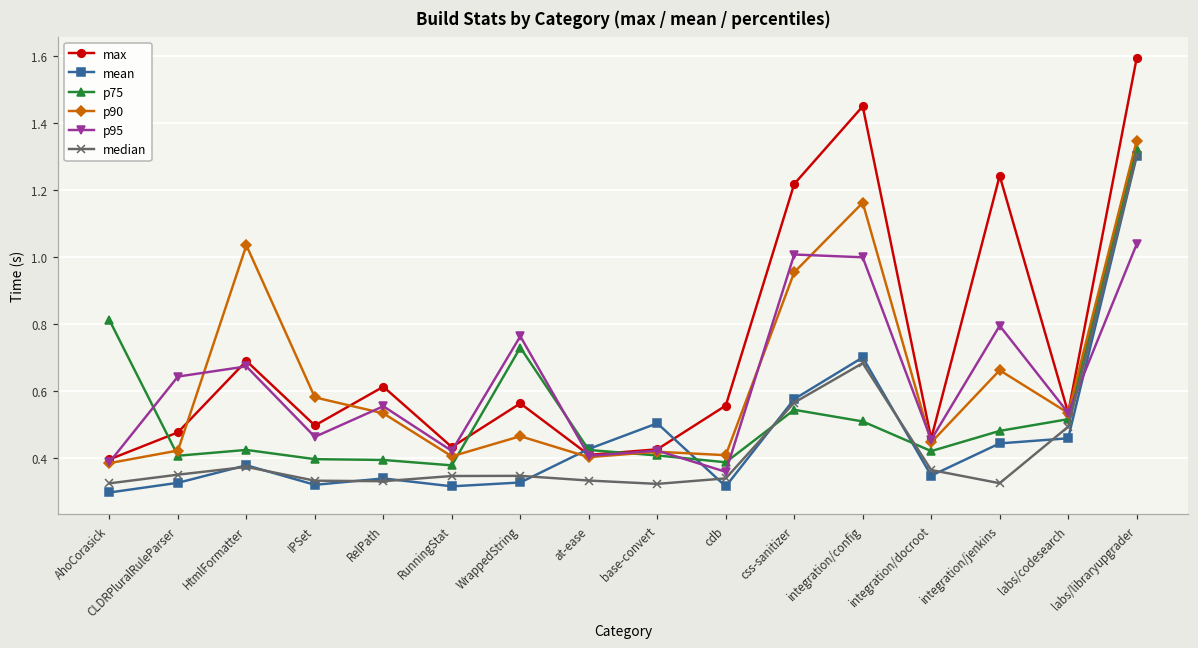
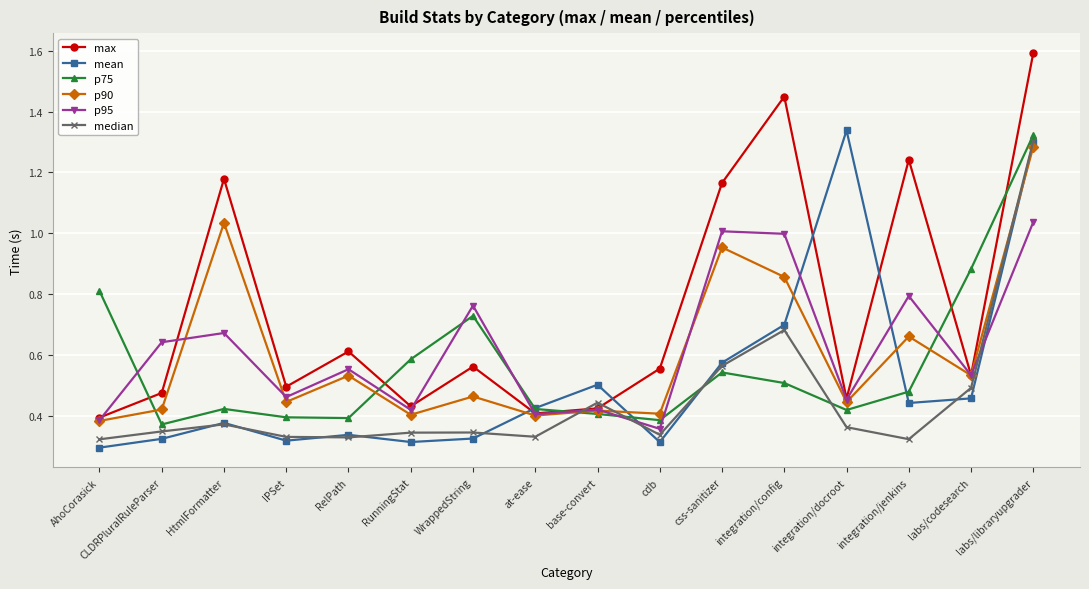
  {
    "max": {
      "AhoCorasick": 0.39,
      "CLDRPluralRuleParser": 0.48,
-     "HtmlFormatter": 0.69,
+     "HtmlFormatter": 1.18,
      "IPSet": 0.50,
      "RelPath": 0.61,
      "RunningStat": 0.43,
      "WrappedString": 0.56,
      "cdb": 0.56,
-     "css-sanitizer": 1.22,
+     "css-sanitizer": 1.17,
      "integration/config": 1.45,
      "integration/jenkins": 1.24,
      "labs/libraryupgrader": 1.59
    },
    "mean": {
      "AhoCorasick": 0.30,
      "CLDRPluralRuleParser": 0.32,
      "IPSet": 0.32,
      "RelPath": 0.34,
      "RunningStat": 0.31,
      "WrappedString": 0.33,
      "base-convert": 0.50,
      "cdb": 0.31,
      "css-sanitizer": 0.57,
      "integration/config": 0.70,
-     "integration/docroot": 0.35,
+     "integration/docroot": 1.34,
      "integration/jenkins": 0.44,
      "labs/codesearch": 0.46
    },
    "p75": {
      "AhoCorasick": 0.81,
-     "CLDRPluralRuleParser": 0.41,
+     "CLDRPluralRuleParser": 0.37,
      "HtmlFormatter": 0.42,
      "IPSet": 0.40,
      "RelPath": 0.39,
-     "RunningStat": 0.38,
+     "RunningStat": 0.59,
      "WrappedString": 0.73,
      "base-convert": 0.41,
      "cdb": 0.39,
      "css-sanitizer": 0.54,
      "integration/config": 0.51,
      "integration/docroot": 0.42,
      "integration/jenkins": 0.48,
-     "labs/codesearch": 0.51,
+     "labs/codesearch": 0.88,
      "labs/libraryupgrader": 1.32
    },
    "p90": {
      "CLDRPluralRuleParser": 0.42,
      "HtmlFormatter": 1.03,
-     "IPSet": 0.58,
+     "IPSet": 0.45,
      "RelPath": 0.53,
      "RunningStat": 0.40,
      "WrappedString": 0.46,
      "cdb": 0.41,
      "css-sanitizer": 0.95,
-     "integration/config": 1.16,
+     "integration/config": 0.86,
      "integration/jenkins": 0.66,
-     "labs/libraryupgrader": 1.35
+     "labs/libraryupgrader": 1.28
    },
    "p95": {
      "CLDRPluralRuleParser": 0.64,
      "HtmlFormatter": 0.67,
      "IPSet": 0.46,
      "RelPath": 0.55,
      "RunningStat": 0.42,
      "WrappedString": 0.76,
      "cdb": 0.36,
      "css-sanitizer": 1.01,
      "integration/config": 1.00,
      "integration/jenkins": 0.79,
      "labs/libraryupgrader": 1.04
    },
    "median": {
      "AhoCorasick": 0.32,
      "CLDRPluralRuleParser": 0.35,
      "IPSet": 0.33,
      "RelPath": 0.33,
      "RunningStat": 0.34,
      "WrappedString": 0.35,
      "at-ease": 0.33,
-     "base-convert": 0.32,
+     "base-convert": 0.44,
      "cdb": 0.34,
      "css-sanitizer": 0.56,
      "integration/config": 0.68,
      "integration/docroot": 0.36,
      "integration/jenkins": 0.32,
      "labs/codesearch": 0.49
    }
  }
